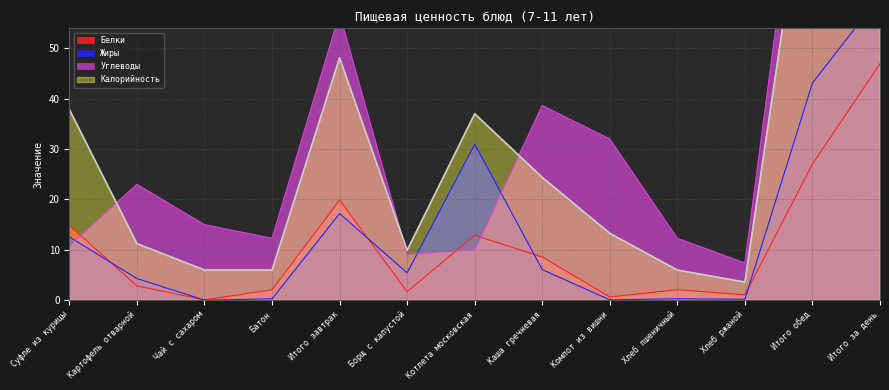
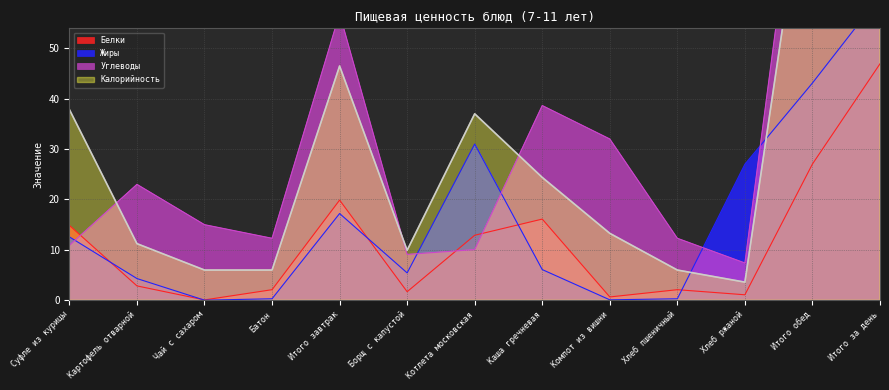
  {
    "Белки": {
      "Суфле из курицы": 15,
      "Картофель отварной": 3,
      "Батон": 2,
      "Итого завтрак": 20,
      "Борщ с капустой": 2,
      "Котлета московская": 13,
-     "Каша гречневая": 9,
+     "Каша гречневая": 16,
      "Компот из вишни": 1,
      "Хлеб пшеничный": 2,
      "Хлеб ржаной": 1,
      "Итого обед": 27,
      "Итого за день": 47
    },
    "Жиры": {
      "Суфле из курицы": 13,
      "Картофель отварной": 4,
      "Батон": 0,
      "Итого завтрак": 17,
      "Борщ с капустой": 5,
      "Котлета московская": 31,
      "Каша гречневая": 6,
      "Компот из вишни": 0,
      "Хлеб пшеничный": 0,
-     "Хлеб ржаной": 0,
+     "Хлеб ржаной": 27,
      "Итого обед": 43
    },
    "Углеводы": {
      "Суфле из курицы": 11,
      "Картофель отварной": 23,
      "Чай с сахаром": 15,
      "Батон": 12,
      "Борщ с капустой": 9,
      "Котлета московская": 10,
      "Каша гречневая": 39,
      "Компот из вишни": 32,
      "Хлеб пшеничный": 12,
      "Хлеб ржаной": 7
    },
    "Калорийность": {
      "Суфле из курицы": 38,
      "Картофель отварной": 11,
      "Чай с сахаром": 6,
      "Батон": 6,
-     "Итого завтрак": 48,
+     "Итого завтрак": 46,
      "Борщ с капустой": 10,
      "Котлета московская": 37,
      "Каша гречневая": 24,
      "Компот из вишни": 13,
      "Хлеб пшеничный": 6,
      "Хлеб ржаной": 4
    }
  }
